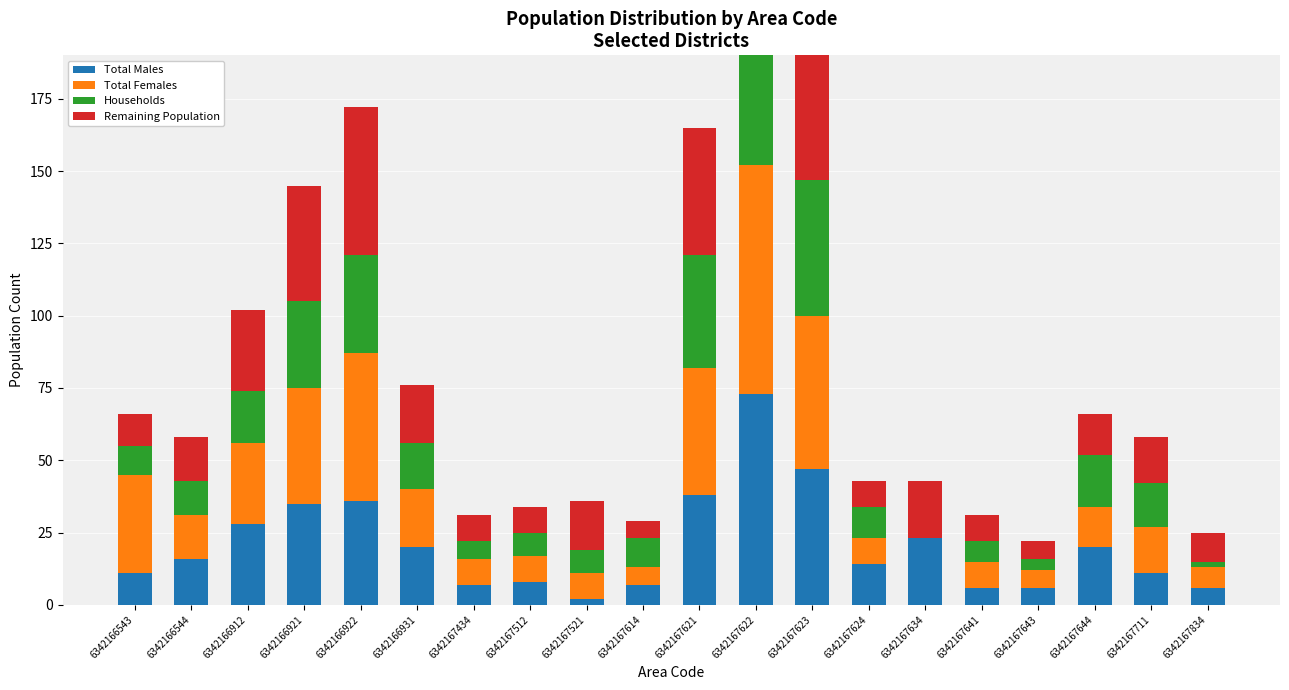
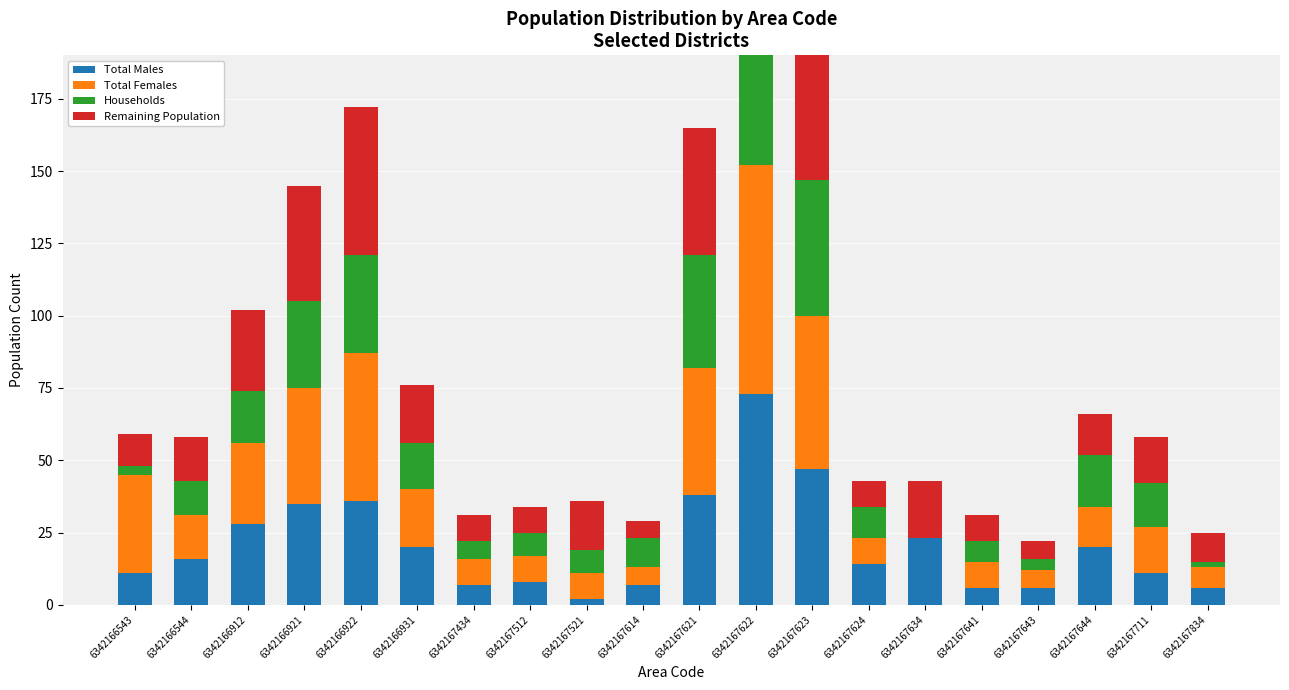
  {
    "Total Males": {
      "6342166543": 11,
      "6342166544": 16,
      "6342166912": 28,
      "6342166921": 35,
      "6342166922": 36,
      "6342166931": 20,
      "6342167434": 7,
      "6342167512": 8,
      "6342167521": 2,
      "6342167614": 7,
      "6342167621": 38,
      "6342167622": 73,
      "6342167623": 47,
      "6342167624": 14,
      "6342167641": 6,
      "6342167643": 6,
      "6342167644": 20,
      "6342167711": 11,
      "6342167834": 6
    },
    "Total Females": {
      "6342166543": 34,
      "6342166544": 15,
      "6342166912": 28,
      "6342166921": 40,
      "6342166922": 51,
      "6342166931": 20,
      "6342167434": 9,
      "6342167512": 9,
      "6342167521": 9,
      "6342167614": 6,
      "6342167621": 44,
      "6342167622": 79,
      "6342167623": 53,
      "6342167624": 9,
      "6342167641": 9,
      "6342167643": 6,
      "6342167644": 14,
      "6342167711": 16,
      "6342167834": 7
    },
    "Households": {
-     "6342166543": 10,
+     "6342166543": 3,
      "6342166544": 12,
      "6342166912": 18,
      "6342166921": 30,
      "6342166922": 34,
      "6342166931": 16,
      "6342167434": 6,
      "6342167512": 8,
      "6342167521": 8,
      "6342167614": 10,
      "6342167621": 39,
      "6342167623": 47,
      "6342167624": 11,
      "6342167634": 5,
      "6342167641": 7,
      "6342167643": 4,
      "6342167644": 18,
      "6342167711": 15,
      "6342167834": 2
    },
    "Remaining Population": {
      "6342166543": 11,
      "6342166544": 15,
      "6342166912": 28,
      "6342166921": 40,
      "6342166922": 51,
      "6342166931": 20,
      "6342167434": 9,
      "6342167512": 9,
      "6342167521": 17,
      "6342167614": 6,
      "6342167621": 44,
      "6342167624": 9,
      "6342167641": 9,
      "6342167643": 6,
      "6342167644": 14,
      "6342167711": 16,
      "6342167834": 10
    }
  }
